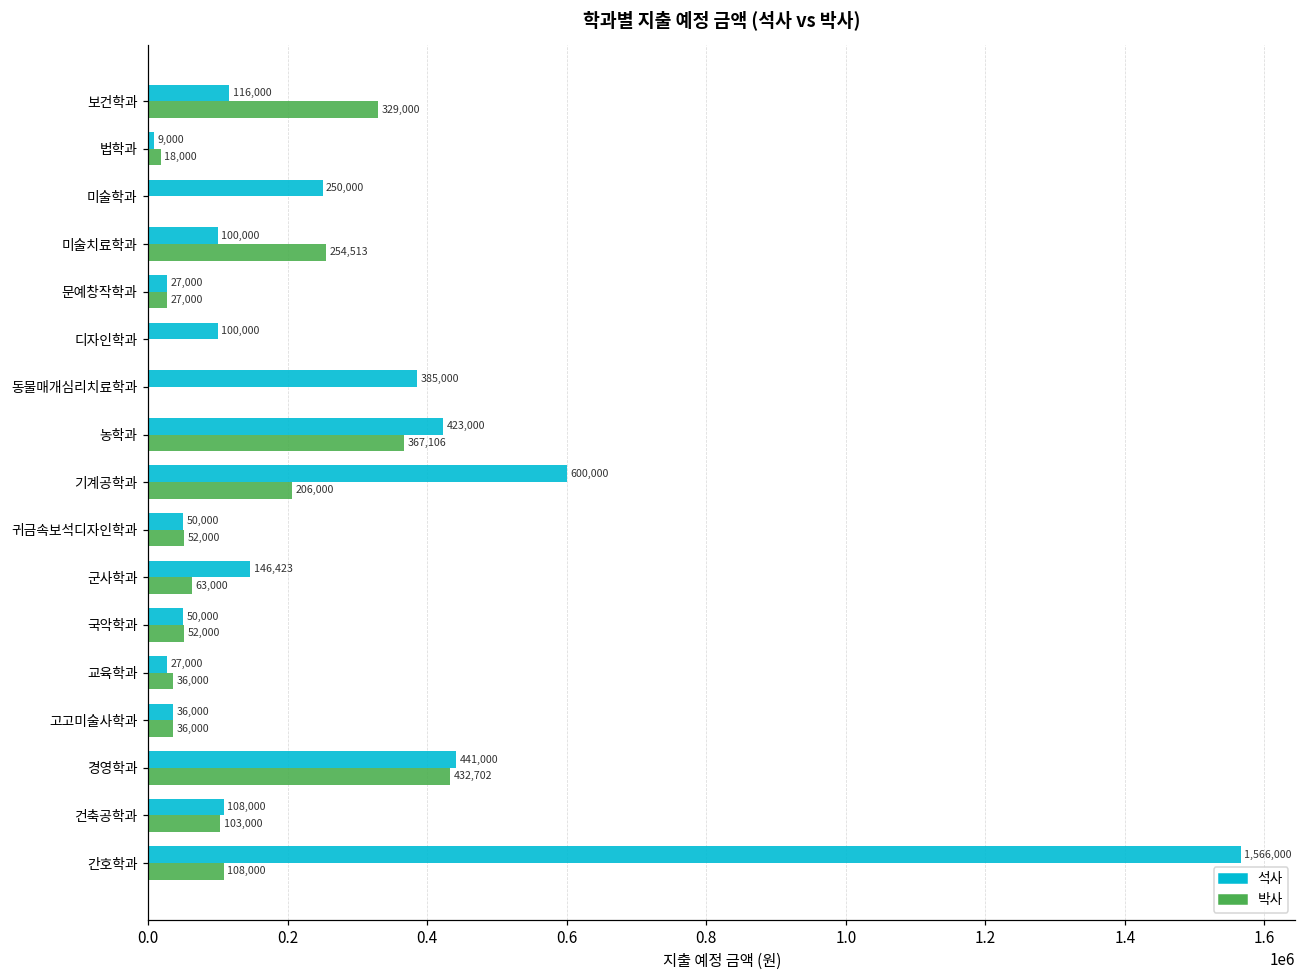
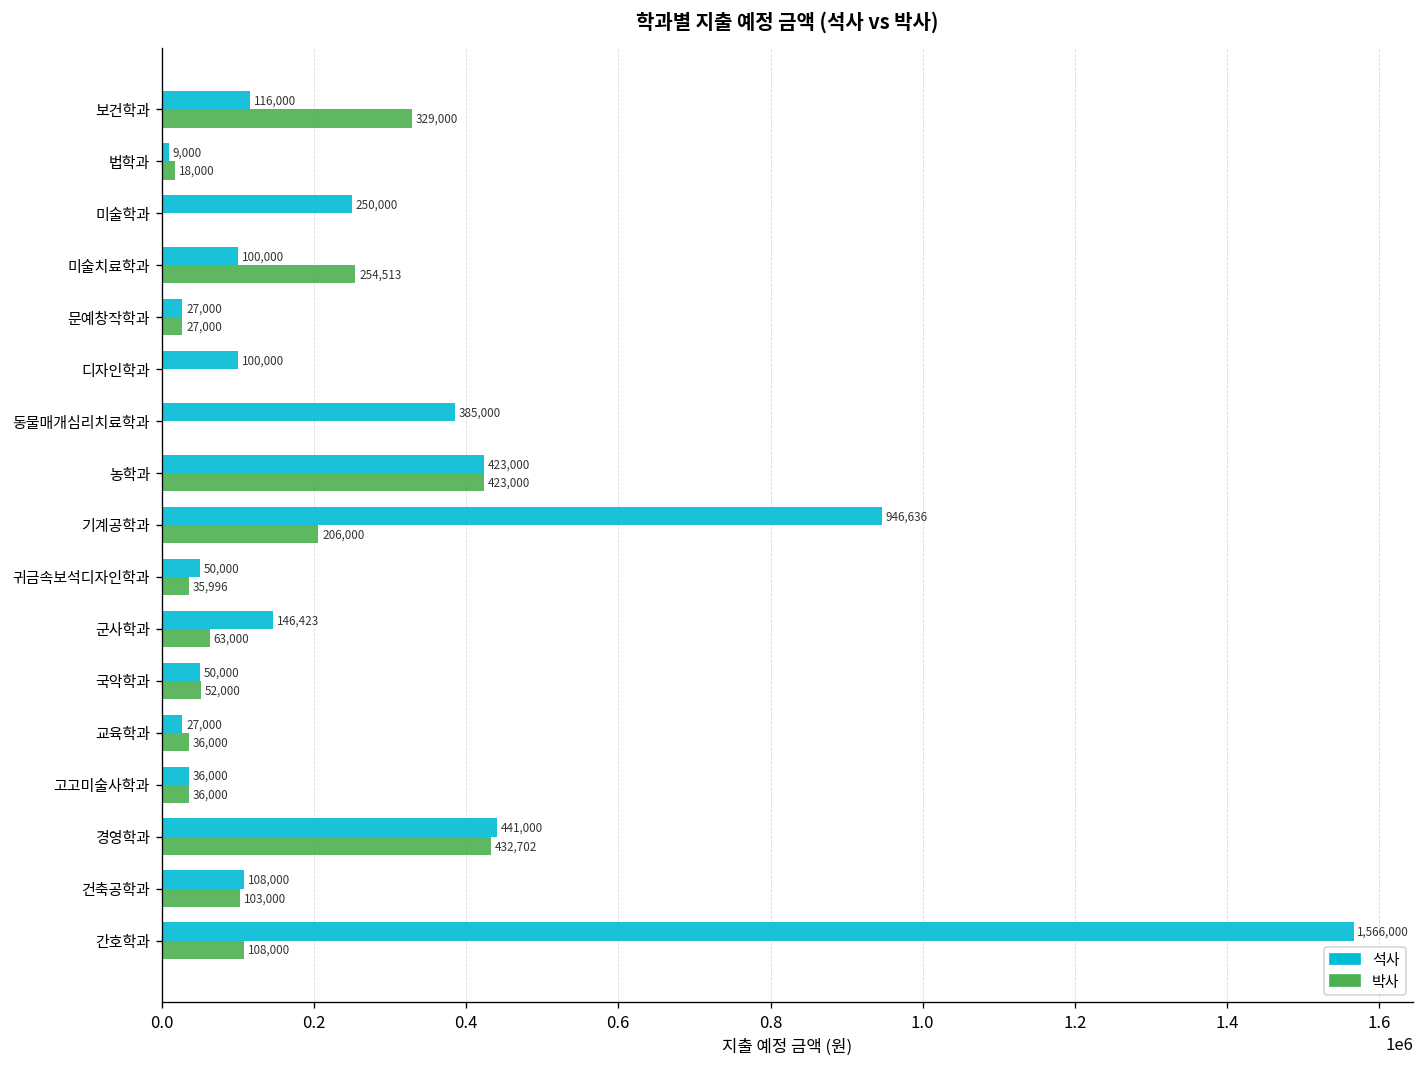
  {
    "석사": {
      "보건학과": "116,000",
      "법학과": "9,000",
      "미술학과": "250,000",
      "미술치료학과": "100,000",
      "문예창작학과": "27,000",
      "디자인학과": "100,000",
      "동물매개심리치료학과": "385,000",
      "농학과": "423,000",
-     "기계공학과": "600,000",
+     "기계공학과": "946,636",
      "귀금속보석디자인학과": "50,000",
      "군사학과": "146,423",
      "국악학과": "50,000",
      "교육학과": "27,000",
      "고고미술사학과": "36,000",
      "경영학과": "441,000",
      "건축공학과": "108,000",
      "간호학과": "1,566,000"
    },
    "박사": {
      "보건학과": "329,000",
      "법학과": "18,000",
      "미술치료학과": "254,513",
      "문예창작학과": "27,000",
-     "농학과": "367,106",
+     "농학과": "423,000",
      "기계공학과": "206,000",
-     "귀금속보석디자인학과": "52,000",
+     "귀금속보석디자인학과": "35,996",
      "군사학과": "63,000",
      "국악학과": "52,000",
      "교육학과": "36,000",
      "고고미술사학과": "36,000",
      "경영학과": "432,702",
      "건축공학과": "103,000",
      "간호학과": "108,000"
    }
  }
